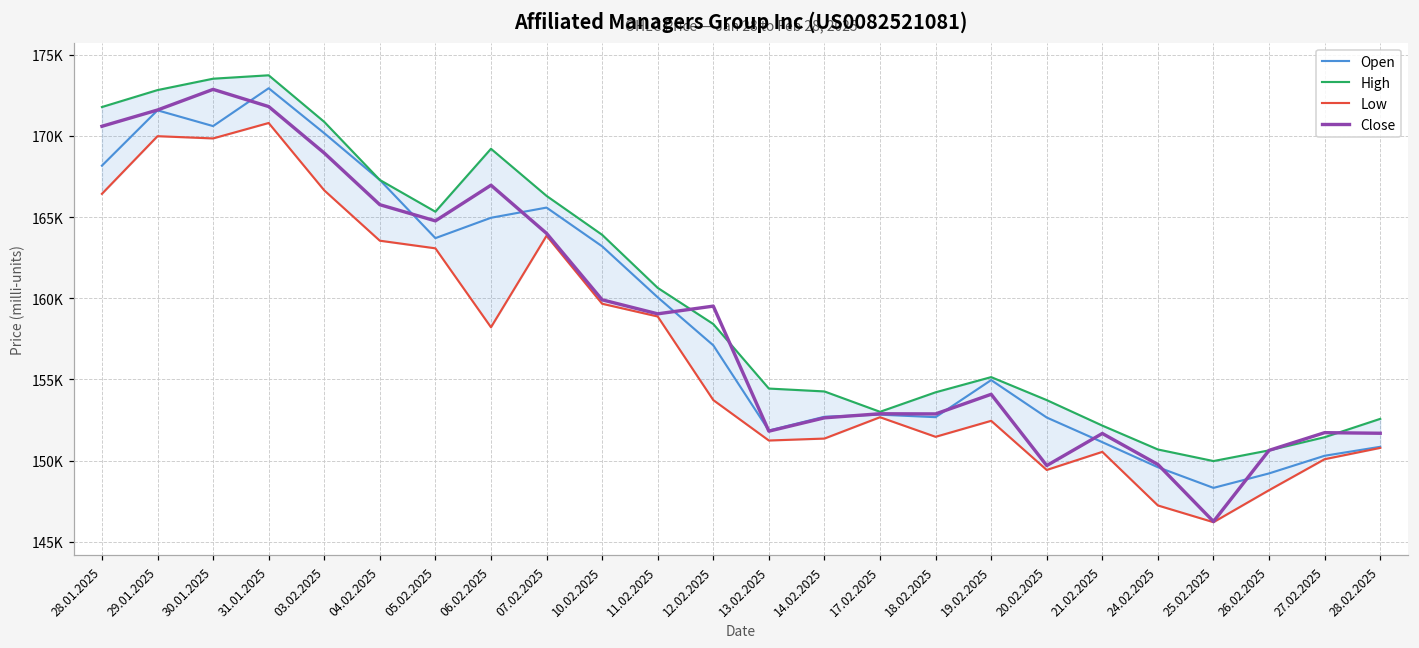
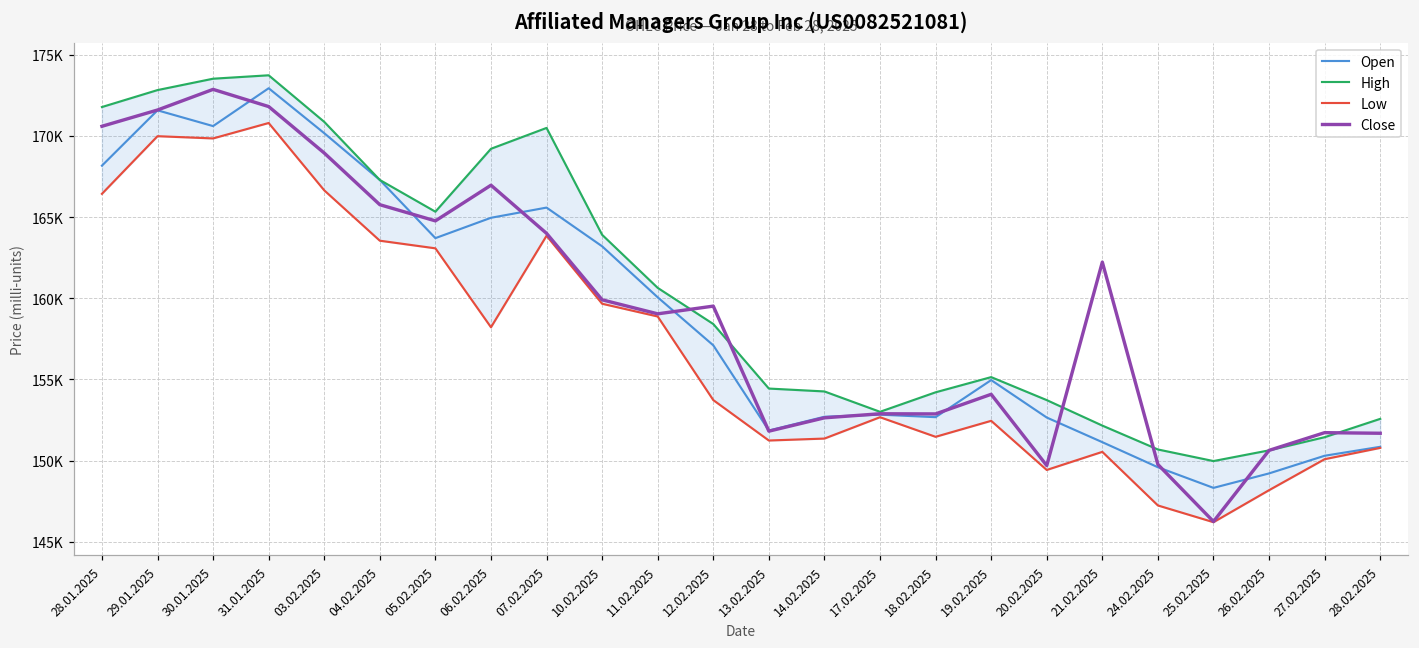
  {
    "Open": {
      "28.01.2025": 168200,
      "30.01.2025": 170600,
      "31.01.2025": 172900,
      "03.02.2025": 170200,
      "05.02.2025": 163700,
      "06.02.2025": 165000,
      "07.02.2025": 165600,
      "10.02.2025": 163200,
      "11.02.2025": 160100,
      "12.02.2025": 157100,
      "18.02.2025": 152700,
      "19.02.2025": 155000,
      "20.02.2025": 152700,
      "21.02.2025": 151100,
      "25.02.2025": 148300,
      "26.02.2025": 149200,
      "27.02.2025": 150300
    },
    "High": {
      "28.01.2025": 171800,
      "29.01.2025": 172800,
      "30.01.2025": 173500,
      "31.01.2025": 173700,
      "03.02.2025": 170900,
      "05.02.2025": 165300,
      "06.02.2025": 169200,
-     "07.02.2025": 166300,
+     "07.02.2025": 170500,
      "10.02.2025": 163900,
      "11.02.2025": 160600,
      "12.02.2025": 158400,
      "13.02.2025": 154400,
      "14.02.2025": 154300,
      "18.02.2025": 154200,
      "19.02.2025": 155100,
      "20.02.2025": 153700,
      "21.02.2025": 152200,
      "24.02.2025": 150700,
      "25.02.2025": 150000,
      "27.02.2025": 151400,
      "28.02.2025": 152600
    },
    "Low": {
      "28.01.2025": 166400,
      "29.01.2025": 170000,
      "30.01.2025": 169800,
      "31.01.2025": 170800,
      "03.02.2025": 166700,
      "04.02.2025": 163500,
      "05.02.2025": 163100,
      "06.02.2025": 158200,
      "10.02.2025": 159700,
      "12.02.2025": 153700,
      "13.02.2025": 151200,
      "14.02.2025": 151400,
      "18.02.2025": 151500,
      "19.02.2025": 152500,
      "20.02.2025": 149400,
      "21.02.2025": 150500,
      "24.02.2025": 147200,
      "26.02.2025": 148200,
      "27.02.2025": 150100
    },
    "Close": {
      "28.01.2025": 170600,
      "30.01.2025": 172900,
      "31.01.2025": 171800,
      "03.02.2025": 169000,
      "04.02.2025": 165800,
      "05.02.2025": 164800,
      "06.02.2025": 167000,
      "10.02.2025": 159900,
      "12.02.2025": 159500,
      "18.02.2025": 152900,
      "19.02.2025": 154100,
      "20.02.2025": 149700,
-     "21.02.2025": 151700,
+     "21.02.2025": 162200,
      "27.02.2025": 151700,
      "28.02.2025": 151700
    }
  }
